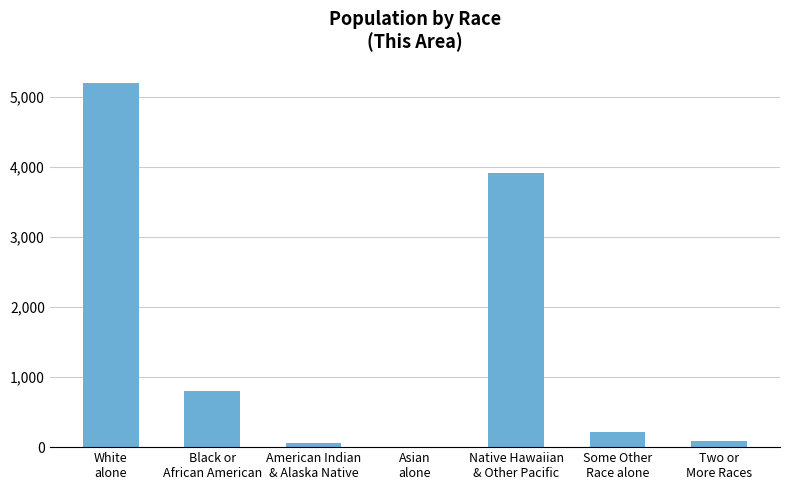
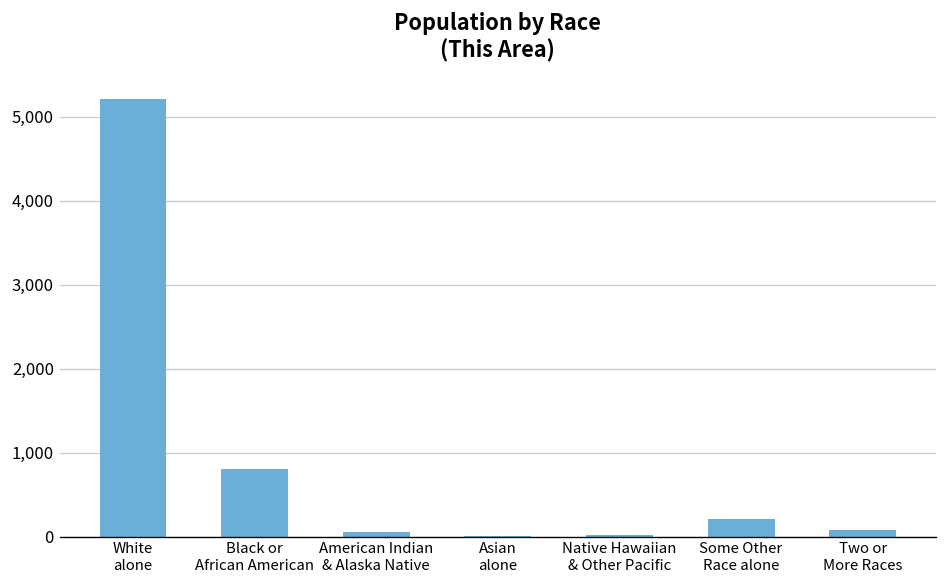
  {
    "White alone": "5,200",
    "Black or African American": "800",
    "American Indian & Alaska Native": "100",
-   "Native Hawaiian & Other Pacific": "3,900",
+   "Native Hawaiian & Other Pacific": "0",
    "Some Other Race alone": "200",
    "Two or More Races": "100"
  }
